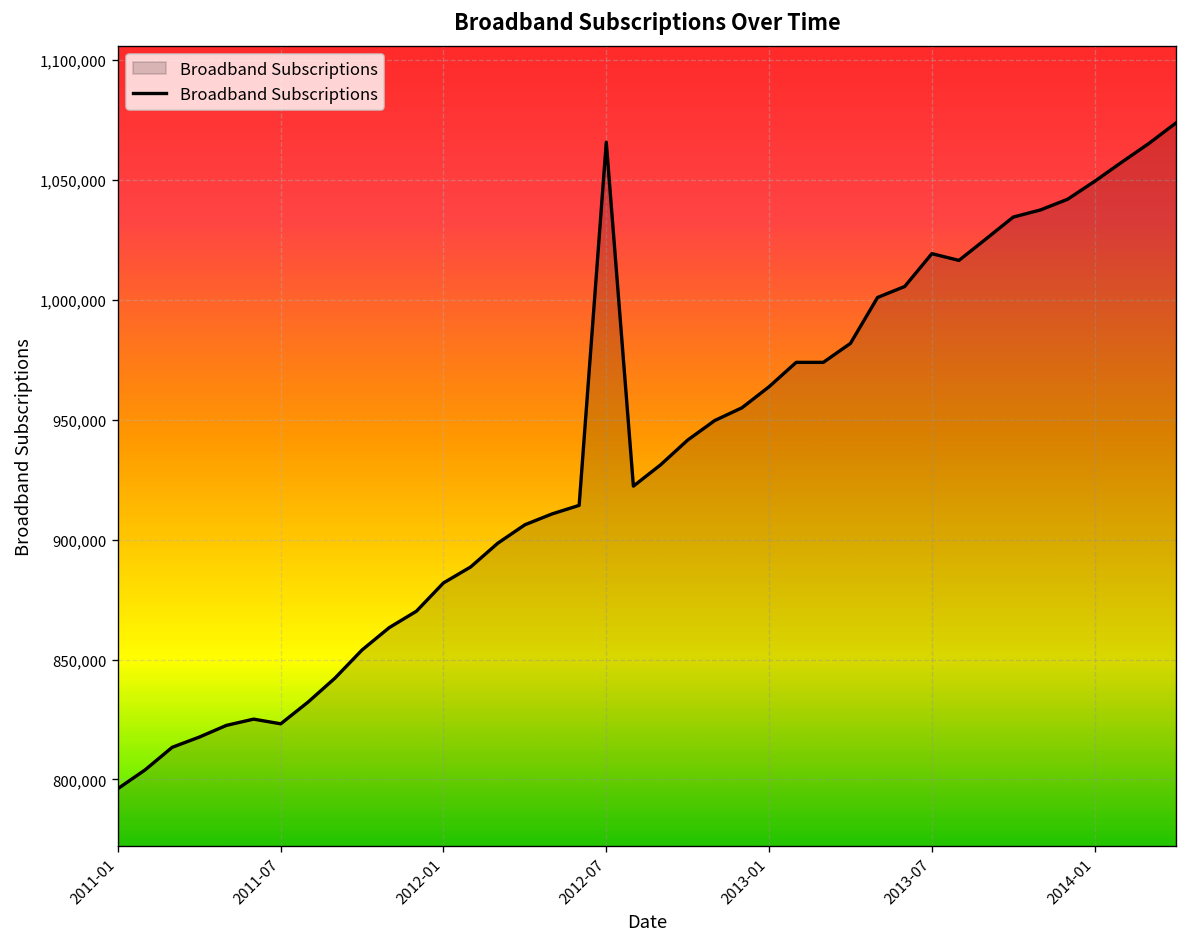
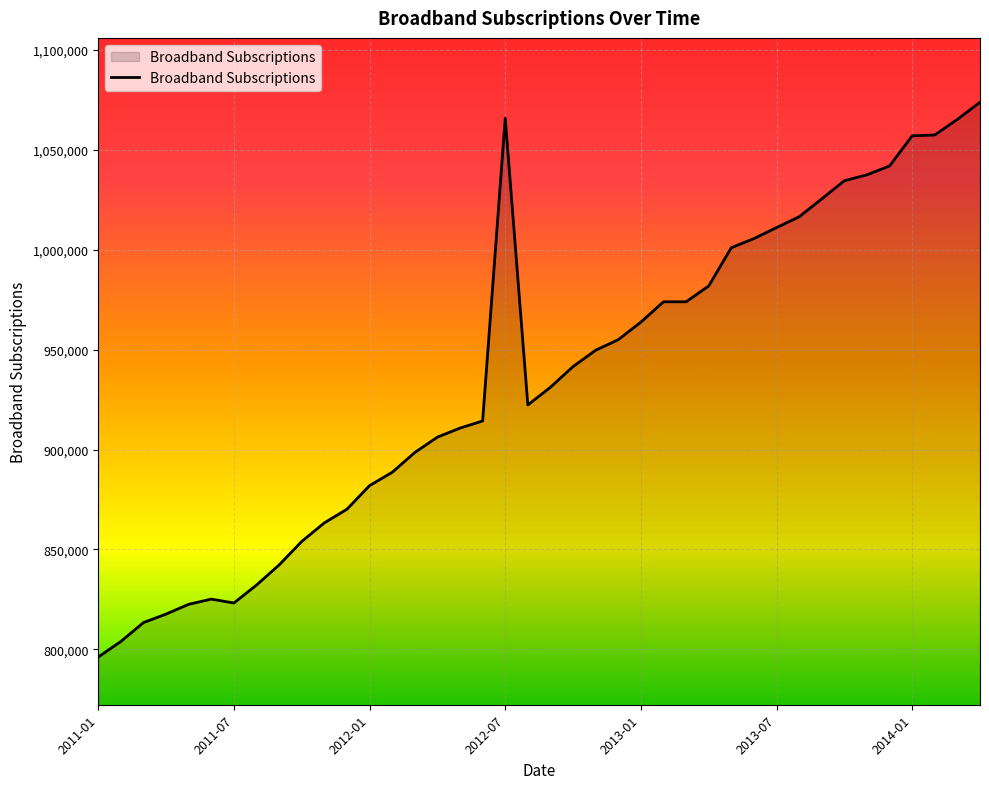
  {
    "2011-01": "796,000",
    "2011-07": "823,000",
    "2012-01": "882,000",
    "2012-07": "1,066,000",
    "2013-01": "964,000",
-   "2013-07": "1,019,000",
-   "2014-01": "1,049,000"
+   "2013-07": "1,011,000",
+   "2014-01": "1,057,000"
  }
